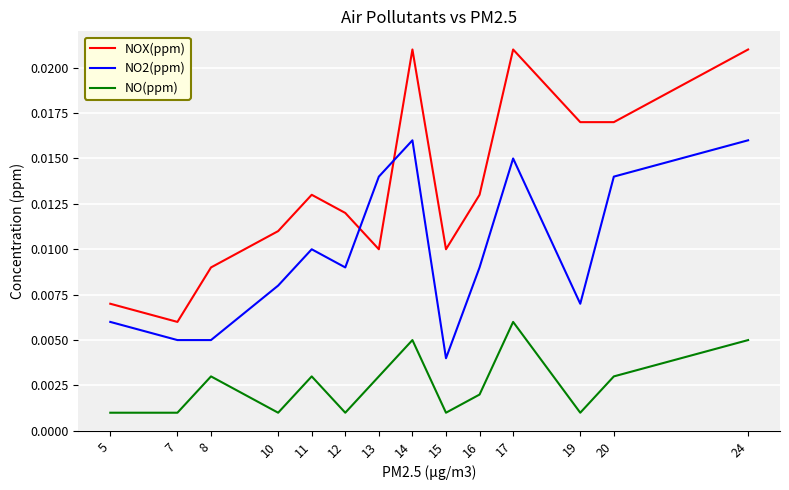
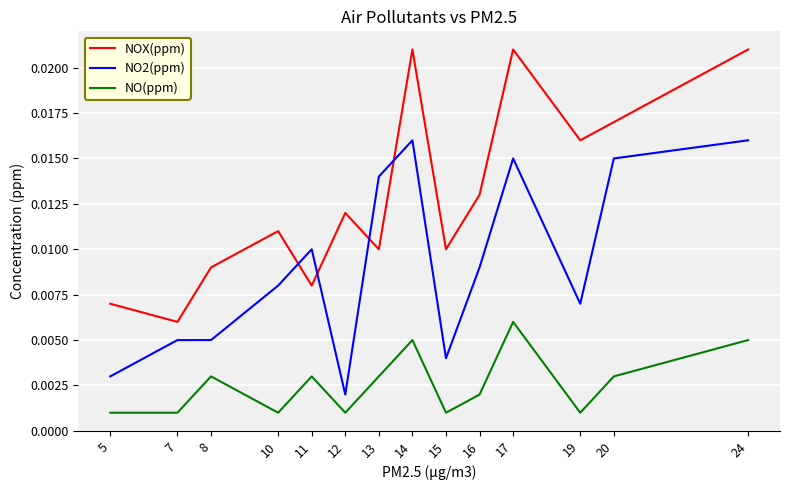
  {
    "NOX(ppm)": {
      "5": 0.007,
      "7": 0.006,
      "8": 0.009,
      "10": 0.011,
-     "11": 0.013,
+     "11": 0.008,
      "12": 0.012,
      "13": 0.010,
      "14": 0.021,
      "15": 0.010,
      "16": 0.013,
      "17": 0.021,
-     "19": 0.017,
+     "19": 0.016,
      "20": 0.017,
      "24": 0.021
    },
    "NO2(ppm)": {
-     "5": 0.006,
+     "5": 0.003,
      "7": 0.005,
      "8": 0.005,
      "10": 0.008,
      "11": 0.010,
-     "12": 0.009,
+     "12": 0.002,
      "13": 0.014,
      "14": 0.016,
      "15": 0.004,
      "16": 0.009,
      "17": 0.015,
      "19": 0.007,
-     "20": 0.014,
+     "20": 0.015,
      "24": 0.016
    },
    "NO(ppm)": {
      "5": 0.001,
      "7": 0.001,
      "8": 0.003,
      "10": 0.001,
      "11": 0.003,
      "12": 0.001,
      "13": 0.003,
      "14": 0.005,
      "15": 0.001,
      "16": 0.002,
      "17": 0.006,
      "19": 0.001,
      "20": 0.003,
      "24": 0.005
    }
  }
